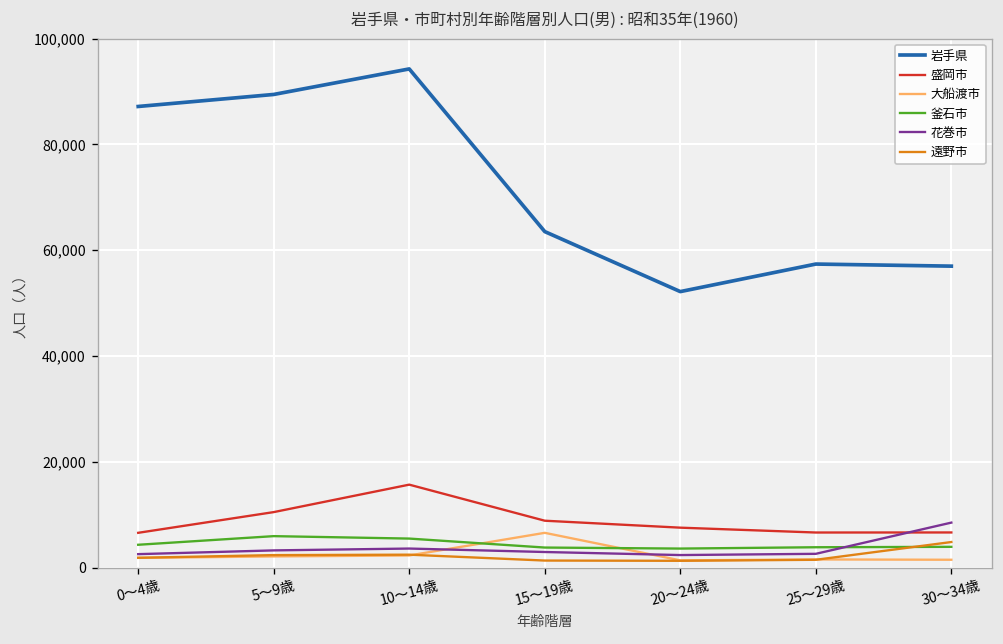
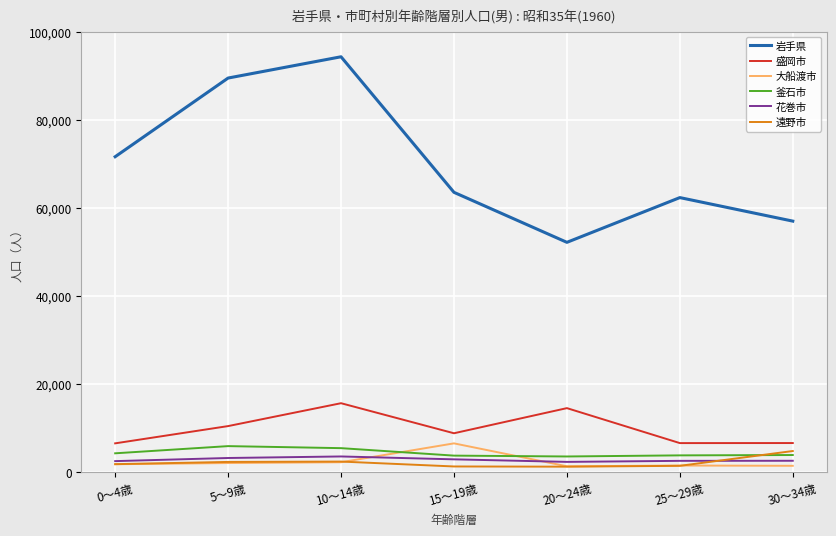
  {
    "岩手県": {
-     "0～4歳": "87,000",
+     "0～4歳": "72,000",
      "5～9歳": "89,000",
      "10～14歳": "94,000",
      "15～19歳": "64,000",
      "20～24歳": "52,000",
-     "25～29歳": "57,000",
+     "25～29歳": "62,000",
      "30～34歳": "57,000"
    },
    "盛岡市": {
      "0～4歳": "7,000",
      "5～9歳": "10,000",
      "10～14歳": "16,000",
      "15～19歳": "9,000",
-     "20～24歳": "8,000",
+     "20～24歳": "15,000",
      "25～29歳": "7,000",
      "30～34歳": "7,000"
    },
    "大船渡市": {
      "15～19歳": "7,000",
      "30～34歳": "1,000"
    },
    "釜石市": {
      "0～4歳": "4,000",
      "5～9歳": "6,000",
      "10～14歳": "5,000",
      "15～19歳": "4,000",
      "20～24歳": "4,000",
      "25～29歳": "4,000",
      "30～34歳": "4,000"
    },
    "花巻市": {
      "0～4歳": "3,000",
      "5～9歳": "3,000",
      "10～14歳": "4,000",
      "15～19歳": "3,000",
      "20～24歳": "2,000",
      "25～29歳": "3,000",
-     "30～34歳": "8,000"
+     "30～34歳": "3,000"
    },
    "遠野市": {
      "15～19歳": "1,000",
      "30～34歳": "5,000"
    }
  }
